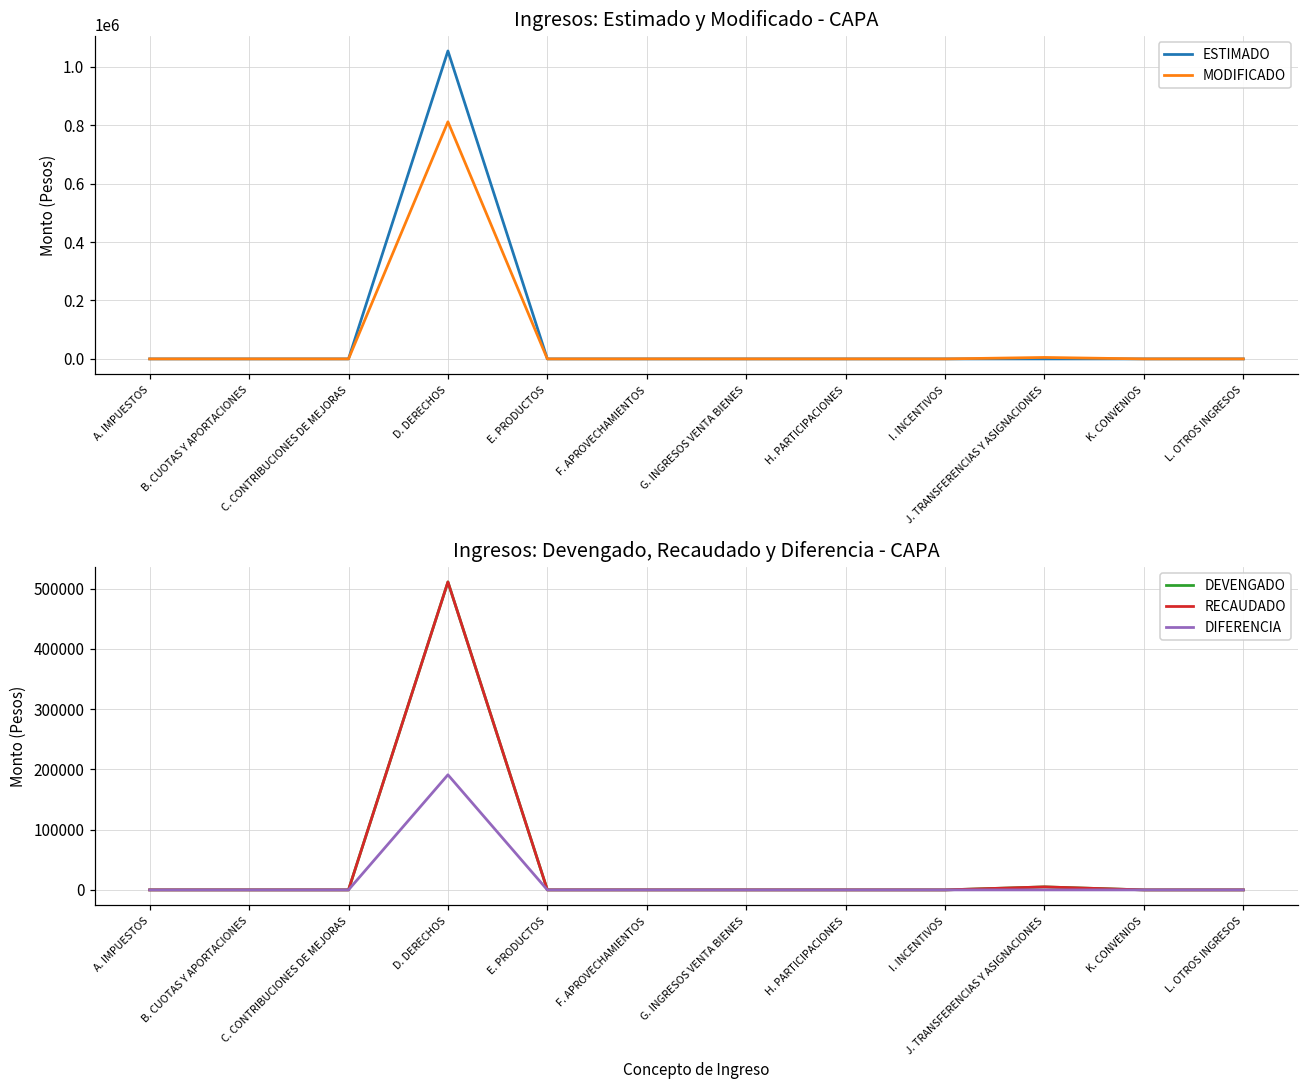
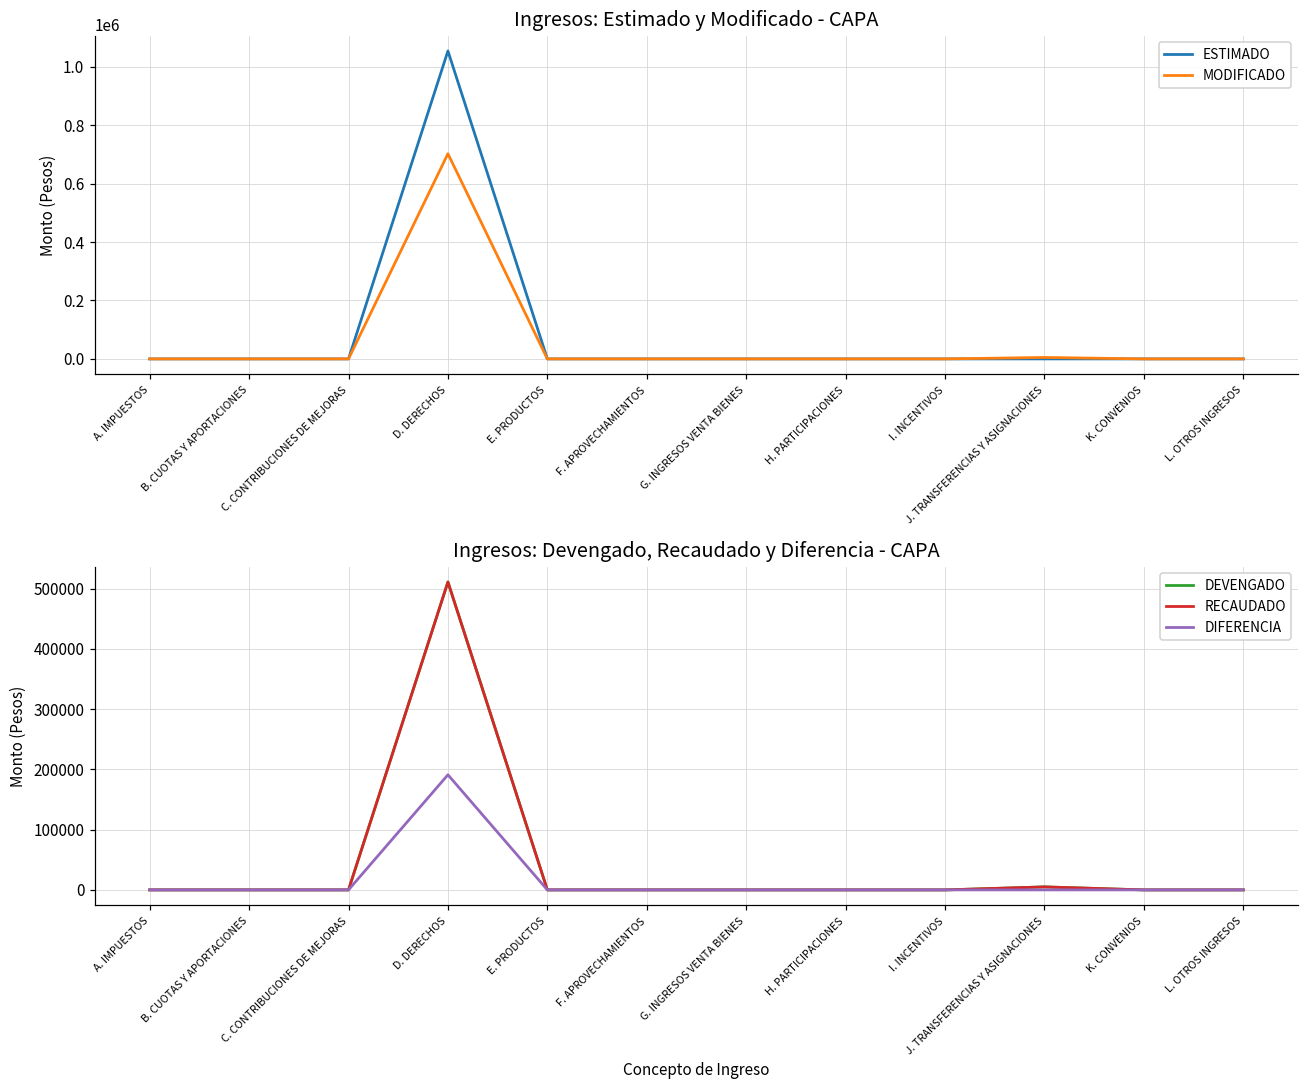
  {
    "Ingresos: Estimado y Modificado - CAPA": {
      "ESTIMADO": {
        "D. DERECHOS": 1050000
      },
      "MODIFICADO": {
-       "D. DERECHOS": 810000
+       "D. DERECHOS": 700000
      }
    },
    "Ingresos: Devengado, Recaudado y Diferencia - CAPA": {
      "RECAUDADO": {
        "D. DERECHOS": 510000,
        "J. TRANSFERENCIAS Y ASIGNACIONES": 10000
      },
      "DIFERENCIA": {
        "D. DERECHOS": 190000,
        "J. TRANSFERENCIAS Y ASIGNACIONES": 0
      }
    }
  }
